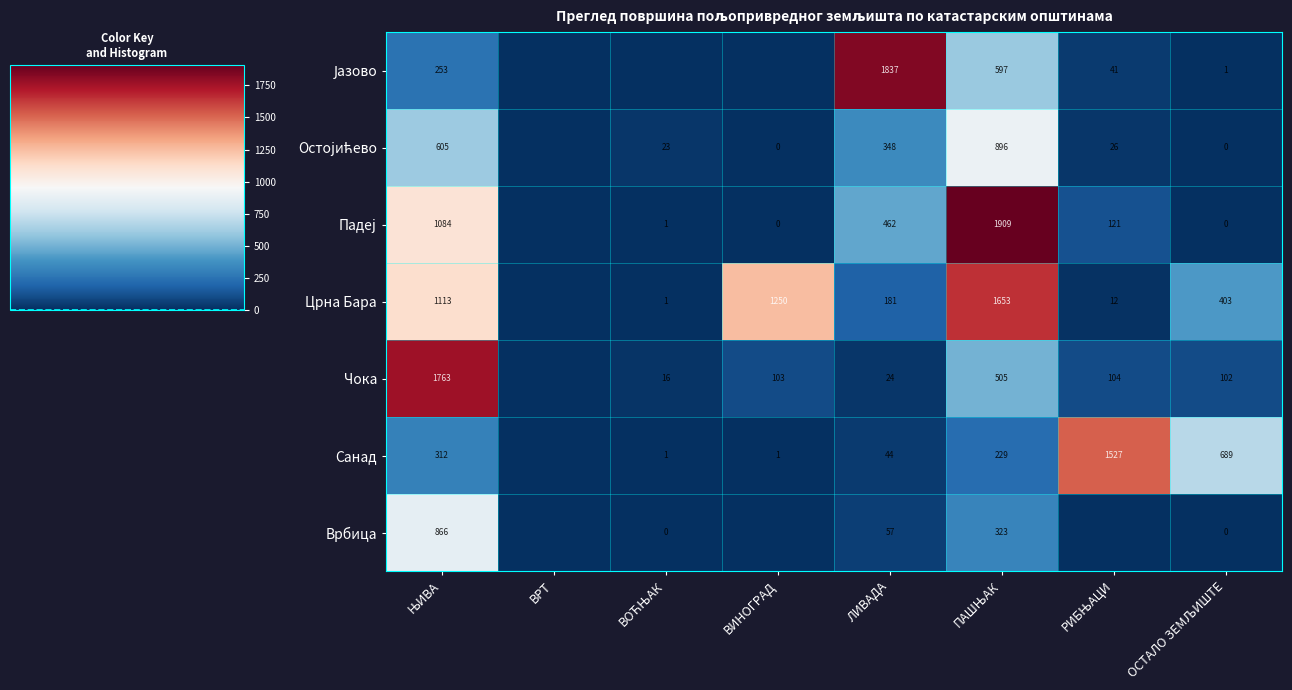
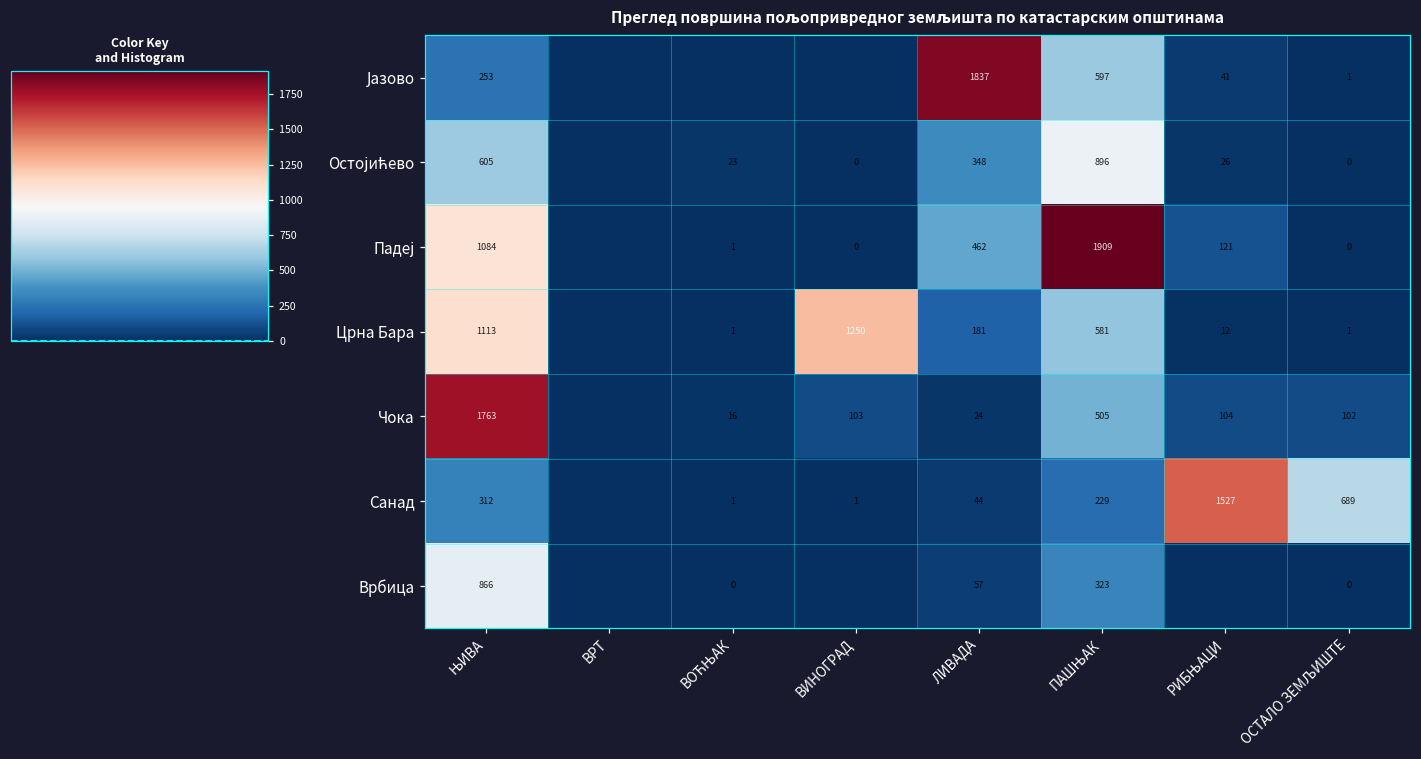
  {
    "Јазово": {
      "ЊИВА": 253,
      "ЛИВАДА": 1837,
      "ПАШЊАК": 597,
      "РИБЊАЦИ": 41,
      "ОСТАЛО ЗЕМЉИШТЕ": 1
    },
    "Остојићево": {
      "ЊИВА": 605,
      "ВОЋЊАК": 23,
      "ВИНОГРАД": 0,
      "ЛИВАДА": 348,
      "ПАШЊАК": 896,
      "РИБЊАЦИ": 26,
      "ОСТАЛО ЗЕМЉИШТЕ": 0
    },
    "Падеј": {
      "ЊИВА": 1084,
      "ВОЋЊАК": 1,
      "ВИНОГРАД": 0,
      "ЛИВАДА": 462,
      "ПАШЊАК": 1909,
      "РИБЊАЦИ": 121,
      "ОСТАЛО ЗЕМЉИШТЕ": 0
    },
    "Црна Бара": {
      "ЊИВА": 1113,
      "ВОЋЊАК": 1,
      "ВИНОГРАД": 1250,
      "ЛИВАДА": 181,
-     "ПАШЊАК": 1653,
+     "ПАШЊАК": 581,
      "РИБЊАЦИ": 12,
-     "ОСТАЛО ЗЕМЉИШТЕ": 403
+     "ОСТАЛО ЗЕМЉИШТЕ": 1
    },
    "Чока": {
      "ЊИВА": 1763,
      "ВОЋЊАК": 16,
      "ВИНОГРАД": 103,
      "ЛИВАДА": 24,
      "ПАШЊАК": 505,
      "РИБЊАЦИ": 104,
      "ОСТАЛО ЗЕМЉИШТЕ": 102
    },
    "Санад": {
      "ЊИВА": 312,
      "ВОЋЊАК": 1,
      "ВИНОГРАД": 1,
      "ЛИВАДА": 44,
      "ПАШЊАК": 229,
      "РИБЊАЦИ": 1527,
      "ОСТАЛО ЗЕМЉИШТЕ": 689
    },
    "Врбица": {
      "ЊИВА": 866,
      "ВОЋЊАК": 0,
      "ЛИВАДА": 57,
      "ПАШЊАК": 323,
      "ОСТАЛО ЗЕМЉИШТЕ": 0
    }
  }
